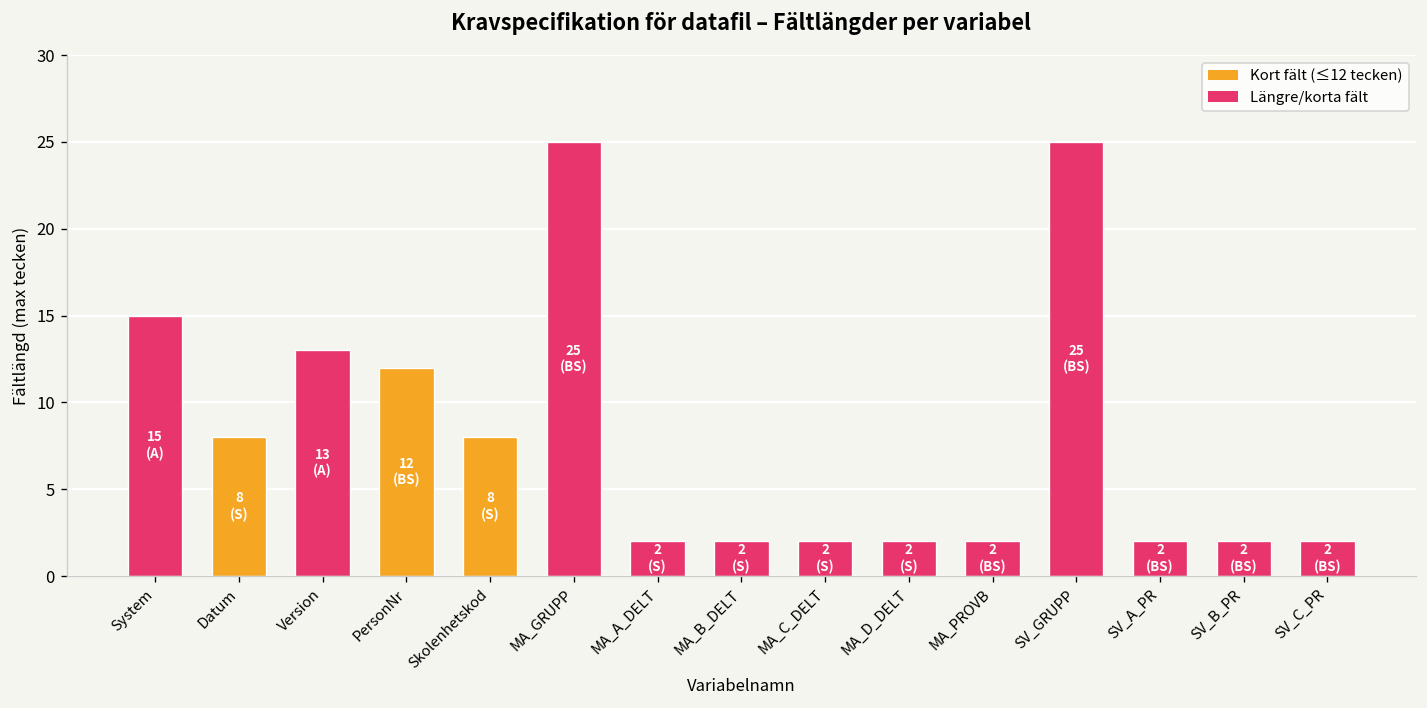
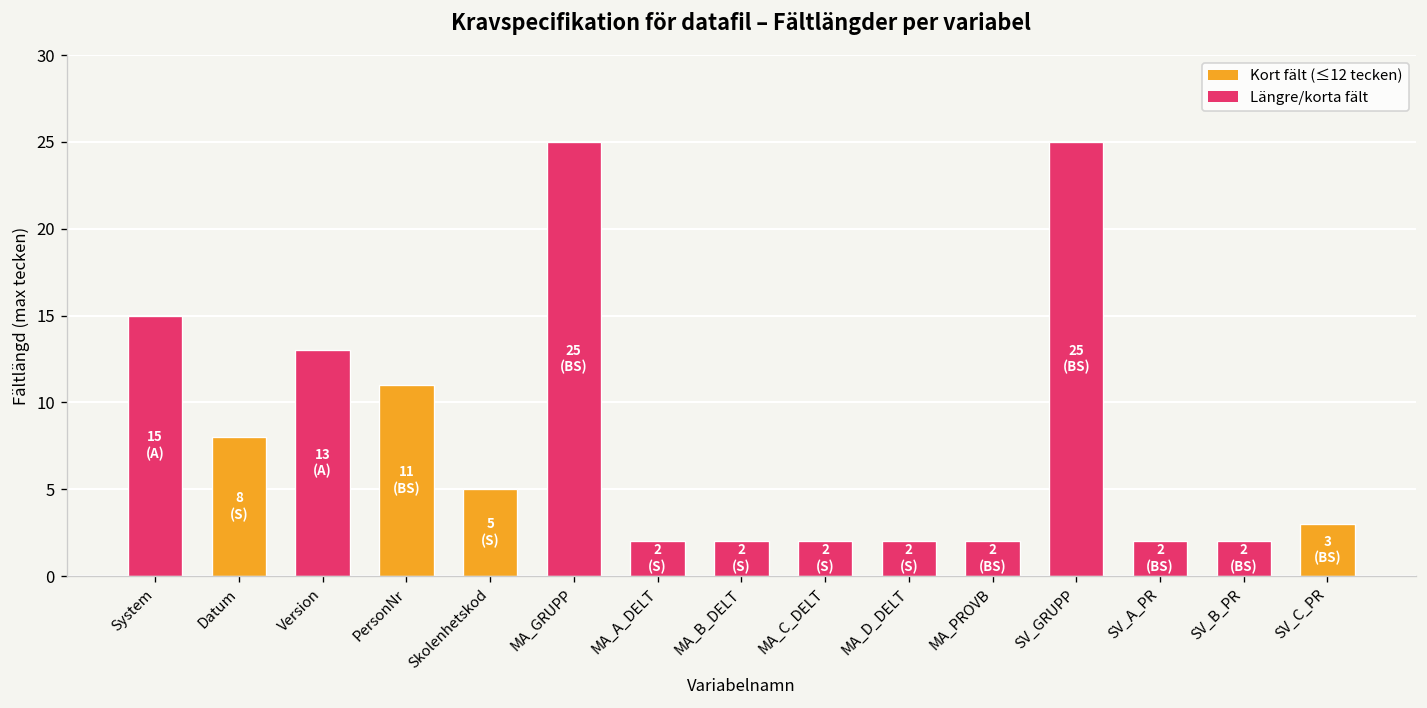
  {
    "System": 15,
    "Datum": 8,
    "Version": 13,
-   "PersonNr": 12,
-   "Skolenhetskod": 8,
+   "PersonNr": 11,
+   "Skolenhetskod": 5,
    "MA_GRUPP": 25,
    "MA_A_DELT": 2,
    "MA_B_DELT": 2,
    "MA_C_DELT": 2,
    "MA_D_DELT": 2,
    "MA_PROVB": 2,
    "SV_GRUPP": 25,
    "SV_A_PR": 2,
    "SV_B_PR": 2,
-   "SV_C_PR": 2
+   "SV_C_PR": 3
  }
